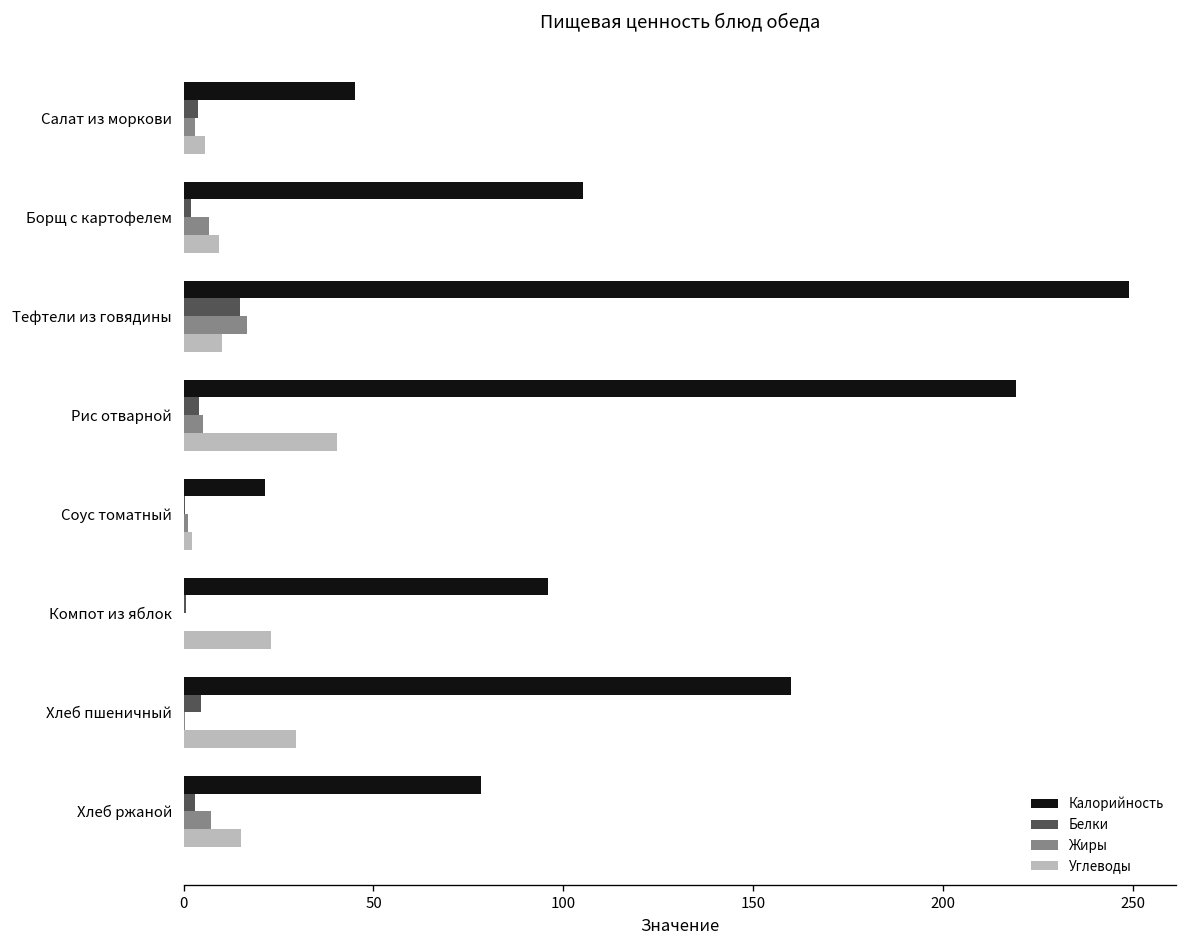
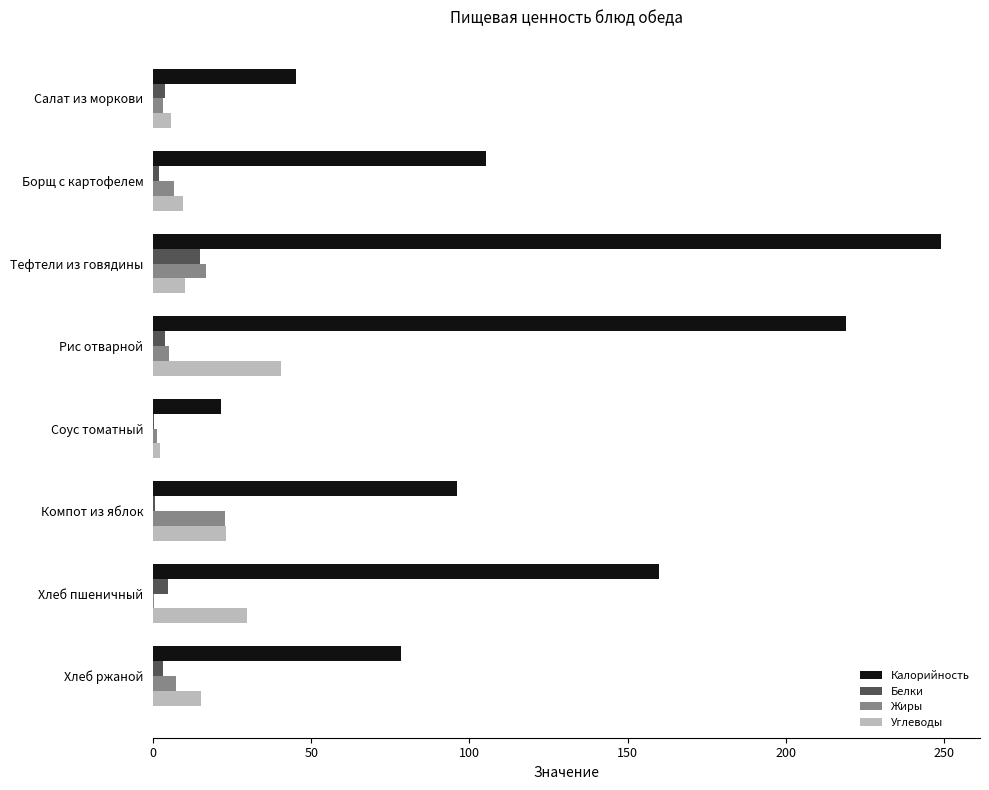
  {
    "Калорийность": {
      "Салат из моркови": 45,
      "Борщ с картофелем": 105,
      "Тефтели из говядины": 249,
      "Рис отварной": 219,
      "Соус томатный": 22,
      "Компот из яблок": 96,
      "Хлеб пшеничный": 160,
      "Хлеб ржаной": 78
    },
    "Белки": {
      "Салат из моркови": 4,
      "Борщ с картофелем": 2,
      "Тефтели из говядины": 15,
      "Рис отварной": 4,
      "Хлеб пшеничный": 5,
      "Хлеб ржаной": 3
    },
    "Жиры": {
      "Салат из моркови": 3,
      "Борщ с картофелем": 7,
      "Тефтели из говядины": 17,
      "Рис отварной": 5,
      "Соус томатный": 1,
-     "Компот из яблок": 0,
+     "Компот из яблок": 23,
      "Хлеб ржаной": 7
    },
    "Углеводы": {
      "Салат из моркови": 6,
      "Борщ с картофелем": 9,
      "Тефтели из говядины": 10,
      "Рис отварной": 40,
      "Соус томатный": 2,
      "Компот из яблок": 23,
      "Хлеб пшеничный": 30,
      "Хлеб ржаной": 15
    }
  }
